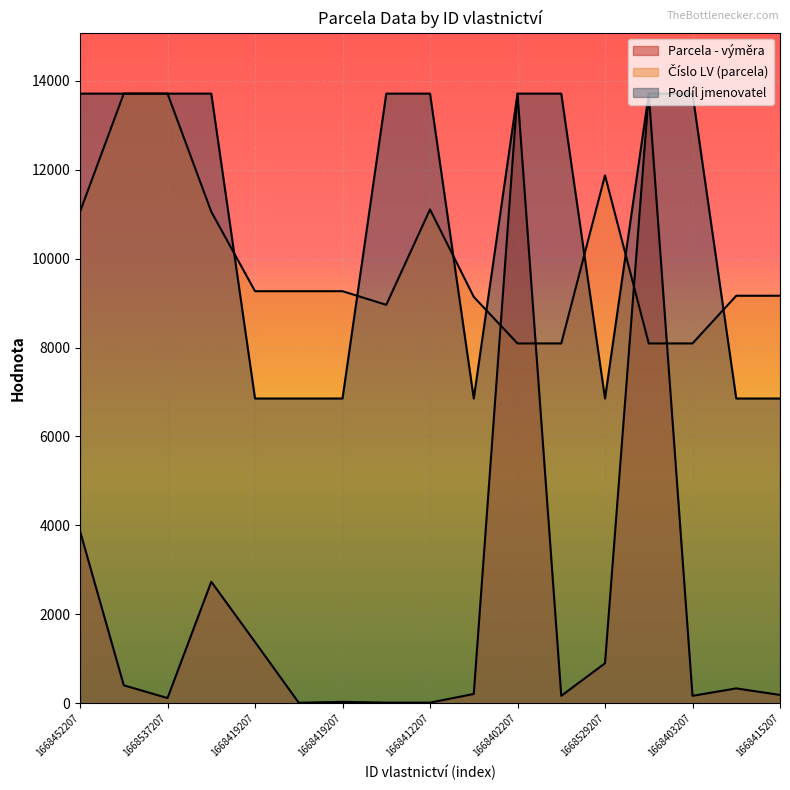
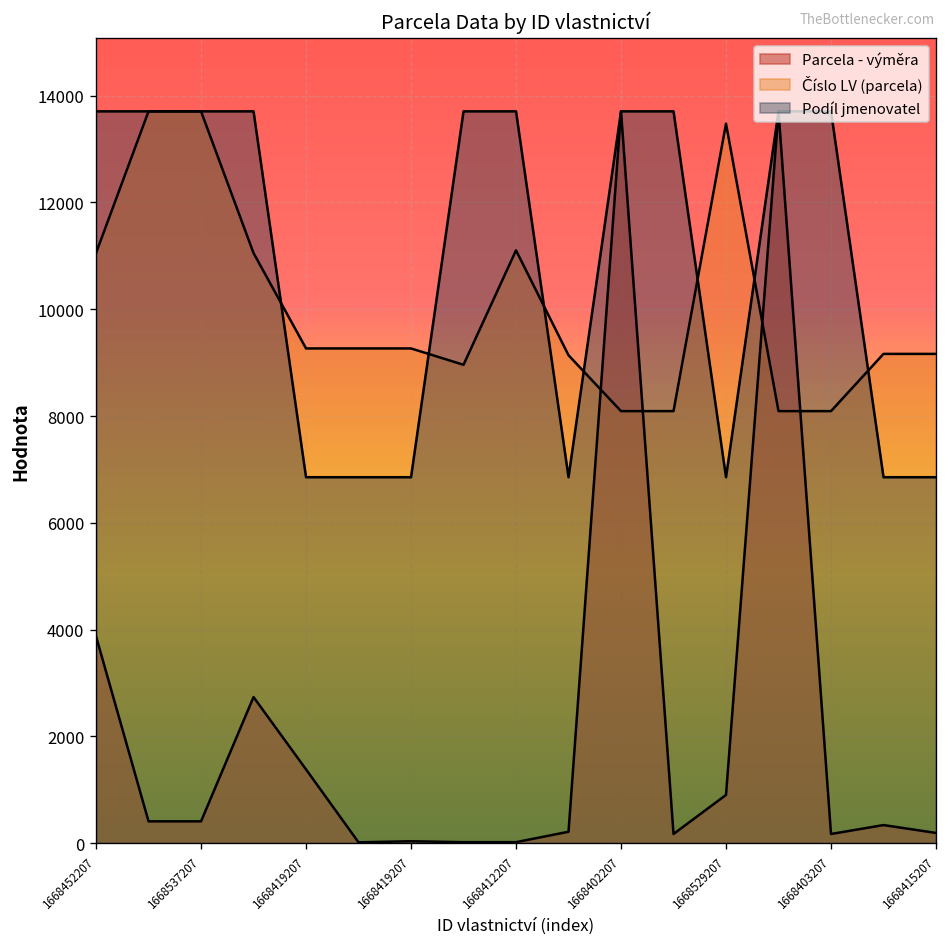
  {
    "Parcela - výměra": {
      "1668452207": 3900,
-     "1668537207": 100,
+     "1668537207": 400,
      "1668412207": 0,
      "1668529207": 900
    },
    "Číslo LV (parcela)": {
      "1668452207": 11100,
      "1668412207": 11100,
-     "1668529207": 11900
+     "1668529207": 13500
    },
    "Podíl jmenovatel": {
      "1668452207": 13700,
      "1668412207": 13700,
      "1668529207": 6900
    }
  }
